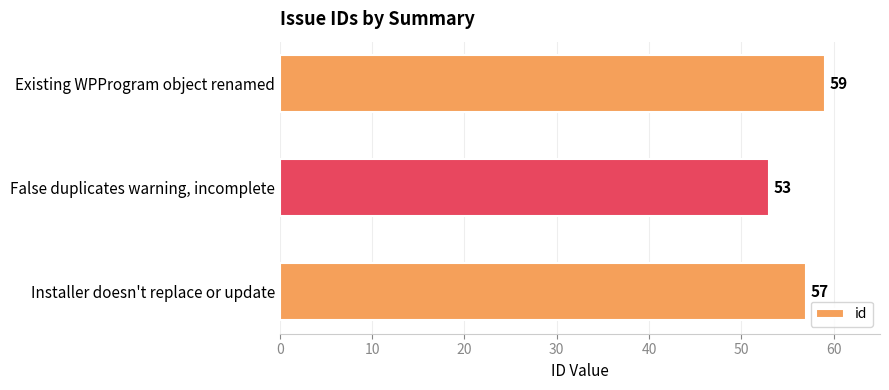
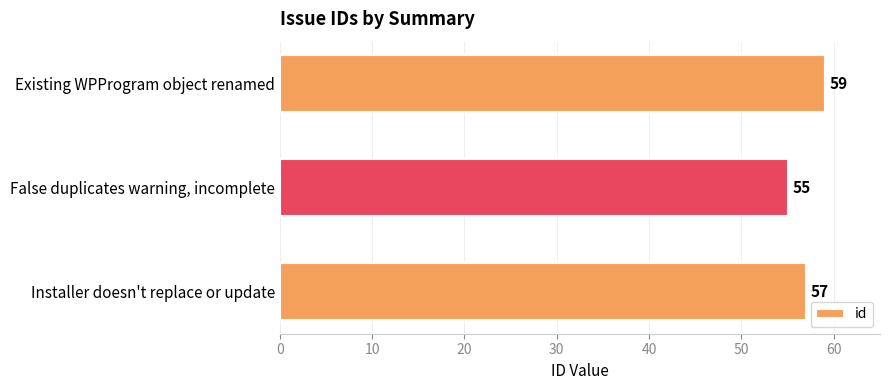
  {
    "Existing WPProgram object renamed": 59,
-   "False duplicates warning, incomplete": 53,
+   "False duplicates warning, incomplete": 55,
    "Installer doesn't replace or update": 57
  }
